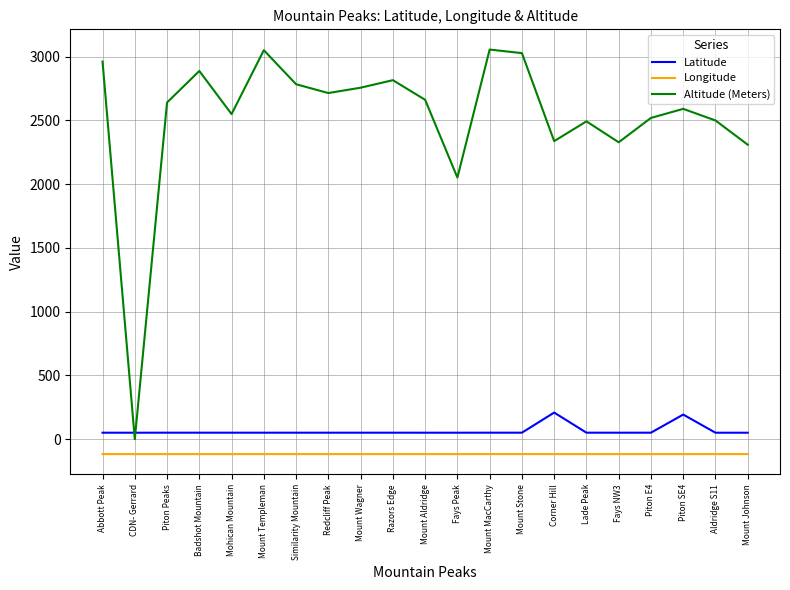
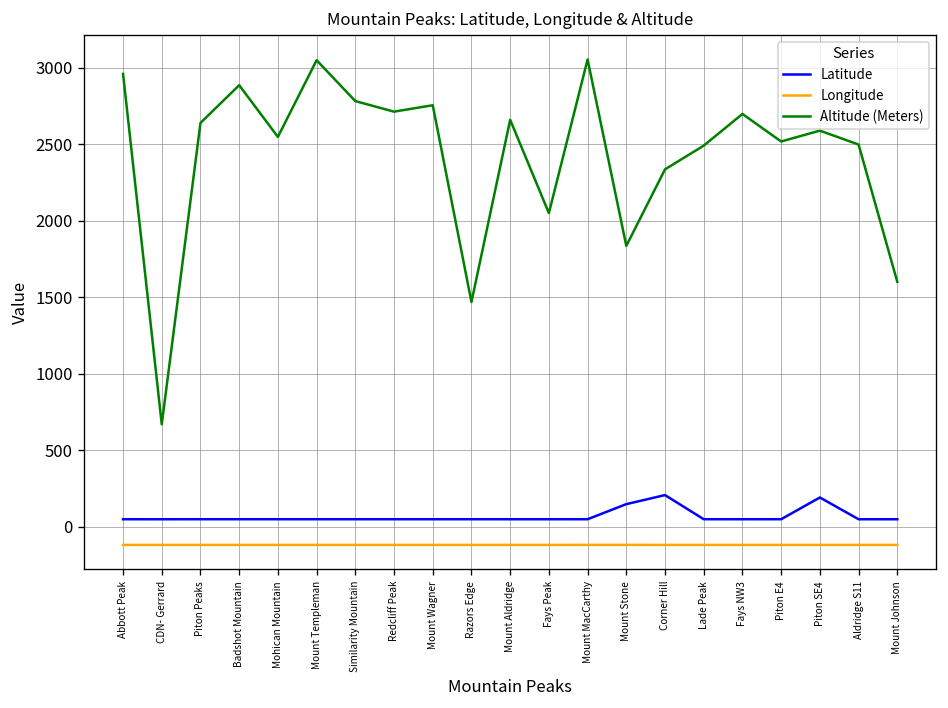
  {
    "Latitude": {
      "Abbott Peak": 50,
      "CDN- Gerrard": 50,
      "Piton Peaks": 50,
      "Badshot Mountain": 50,
      "Mohican Mountain": 50,
      "Mount Templeman": 50,
      "Similarity Mountain": 50,
      "Redcliff Peak": 50,
      "Mount Wagner": 50,
      "Razors Edge": 50,
      "Mount Aldridge": 50,
      "Fays Peak": 50,
      "Mount MacCarthy": 50,
-     "Mount Stone": 50,
+     "Mount Stone": 150,
      "Corner Hill": 210,
      "Lade Peak": 50,
      "Fays NW3": 50,
      "Piton E4": 50,
      "Piton SE4": 190,
      "Aldridge S11": 50,
      "Mount Johnson": 50
    },
    "Longitude": {
      "Abbott Peak": -120,
      "CDN- Gerrard": -120,
      "Piton Peaks": -120,
      "Badshot Mountain": -120,
      "Mohican Mountain": -120,
      "Mount Templeman": -120,
      "Similarity Mountain": -120,
      "Redcliff Peak": -120,
      "Mount Wagner": -120,
      "Razors Edge": -120,
      "Mount Aldridge": -120,
      "Fays Peak": -120,
      "Mount MacCarthy": -120,
      "Mount Stone": -120,
      "Corner Hill": -120,
      "Lade Peak": -120,
      "Fays NW3": -120,
      "Piton E4": -120,
      "Piton SE4": -120,
      "Aldridge S11": -120,
      "Mount Johnson": -120
    },
    "Altitude (Meters)": {
      "Abbott Peak": 2960,
-     "CDN- Gerrard": 0,
+     "CDN- Gerrard": 670,
      "Piton Peaks": 2640,
      "Badshot Mountain": 2890,
      "Mohican Mountain": 2550,
      "Mount Templeman": 3050,
      "Similarity Mountain": 2780,
      "Redcliff Peak": 2710,
      "Mount Wagner": 2760,
-     "Razors Edge": 2820,
+     "Razors Edge": 1470,
      "Mount Aldridge": 2660,
      "Fays Peak": 2050,
      "Mount MacCarthy": 3060,
-     "Mount Stone": 3030,
+     "Mount Stone": 1840,
      "Corner Hill": 2340,
      "Lade Peak": 2490,
-     "Fays NW3": 2330,
+     "Fays NW3": 2700,
      "Piton E4": 2520,
      "Piton SE4": 2590,
      "Aldridge S11": 2500,
-     "Mount Johnson": 2310
+     "Mount Johnson": 1600
    }
  }
